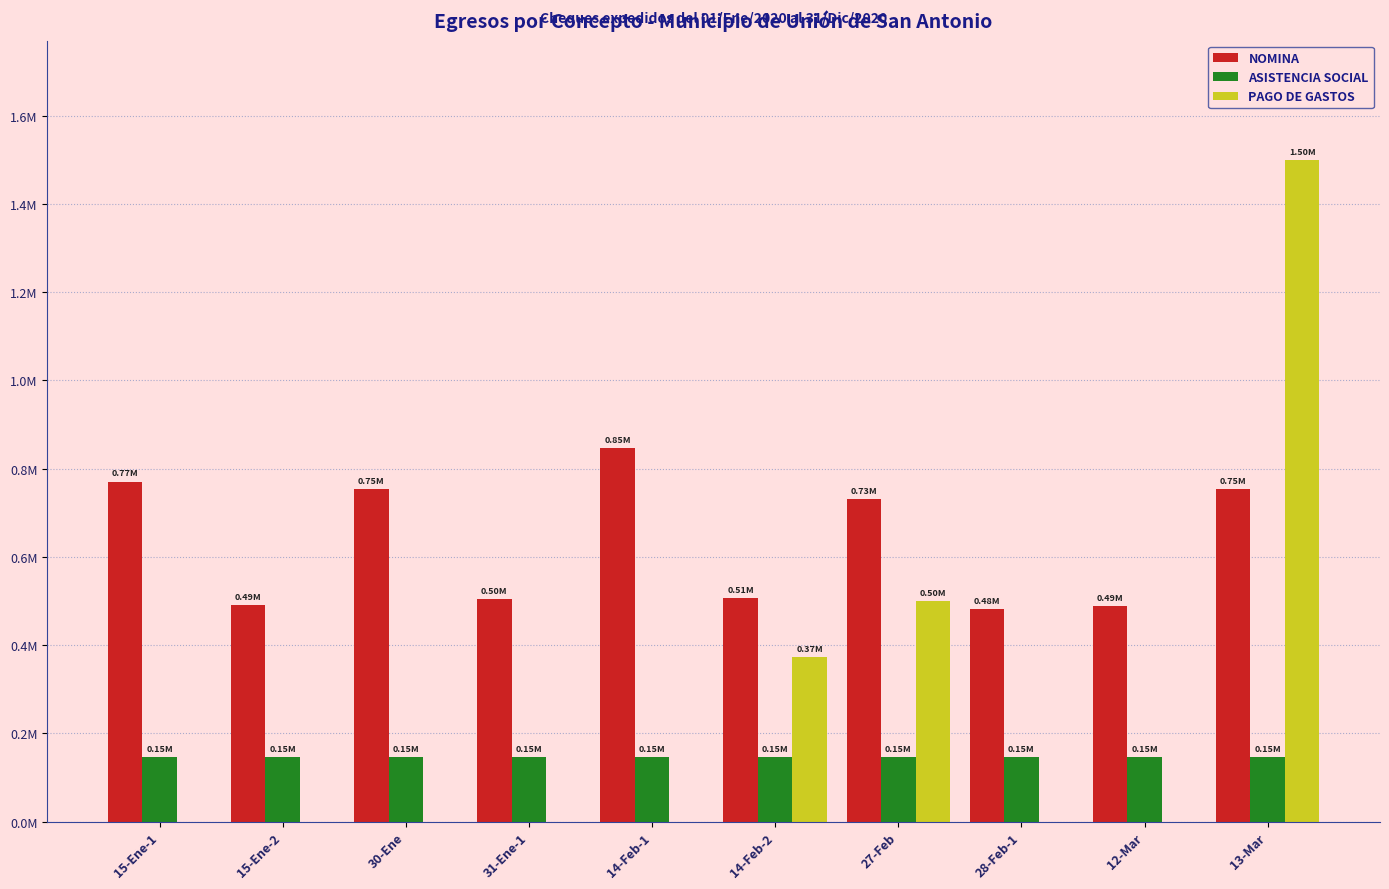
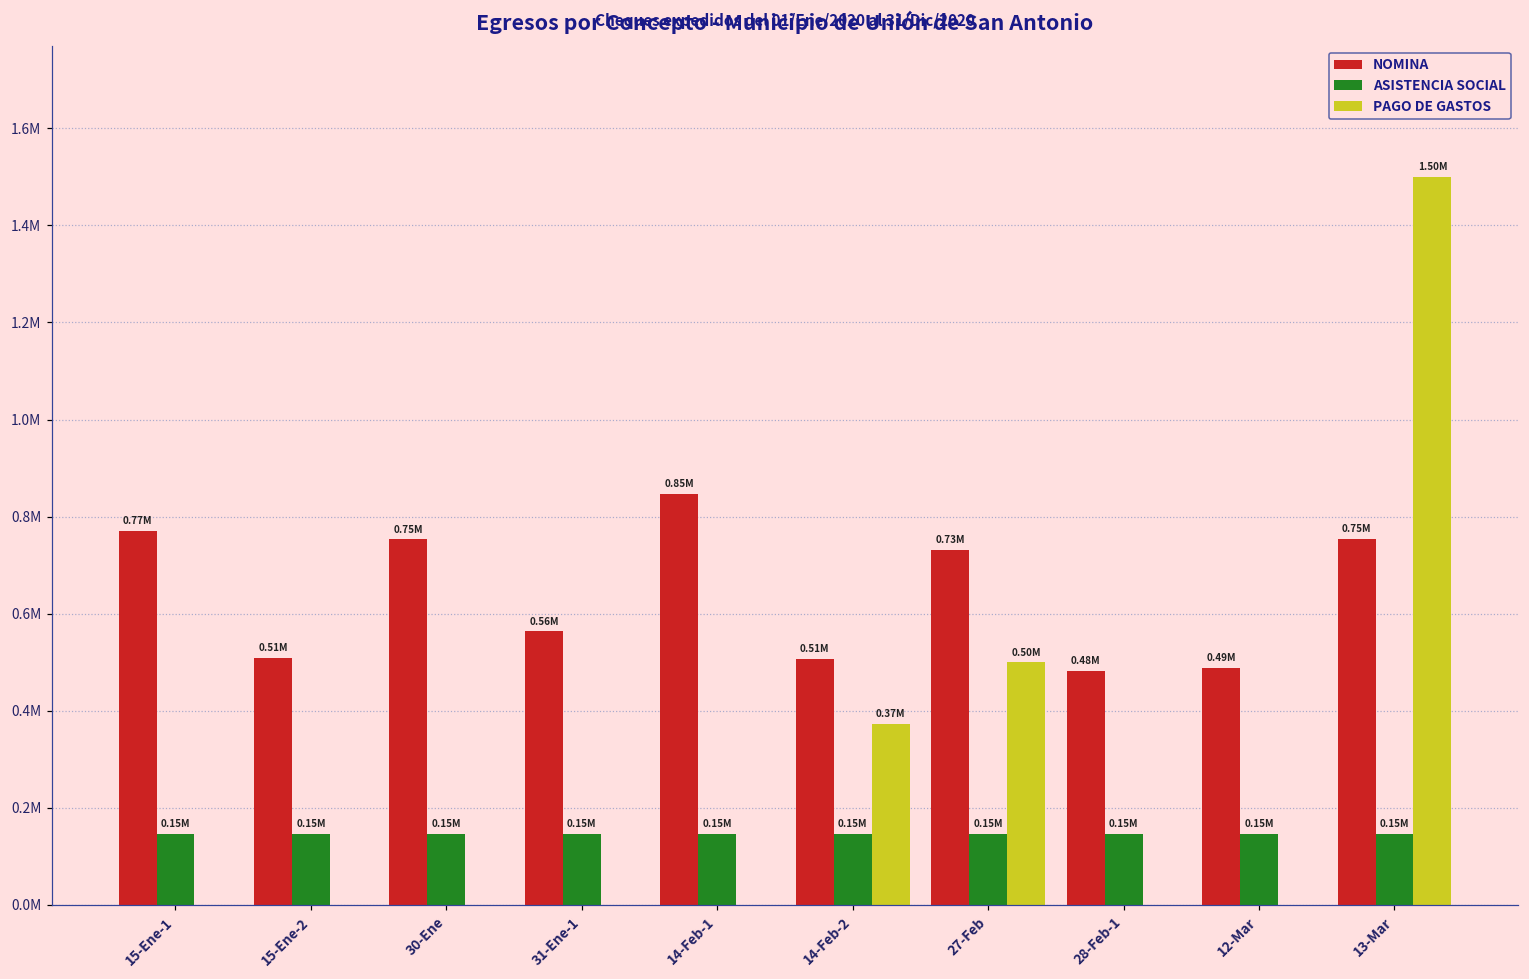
  {
    "NOMINA": {
      "15-Ene-1": "0.77M",
-     "15-Ene-2": "0.49M",
+     "15-Ene-2": "0.51M",
      "30-Ene": "0.75M",
-     "31-Ene-1": "0.50M",
+     "31-Ene-1": "0.56M",
      "14-Feb-1": "0.85M",
      "14-Feb-2": "0.51M",
      "27-Feb": "0.73M",
      "28-Feb-1": "0.48M",
      "12-Mar": "0.49M",
      "13-Mar": "0.75M"
    },
    "ASISTENCIA SOCIAL": {
      "15-Ene-1": "0.15M",
      "15-Ene-2": "0.15M",
      "30-Ene": "0.15M",
      "31-Ene-1": "0.15M",
      "14-Feb-1": "0.15M",
      "14-Feb-2": "0.15M",
      "27-Feb": "0.15M",
      "28-Feb-1": "0.15M",
      "12-Mar": "0.15M",
      "13-Mar": "0.15M"
    },
    "PAGO DE GASTOS": {
      "14-Feb-2": "0.37M",
      "27-Feb": "0.50M",
      "13-Mar": "1.50M"
    }
  }
